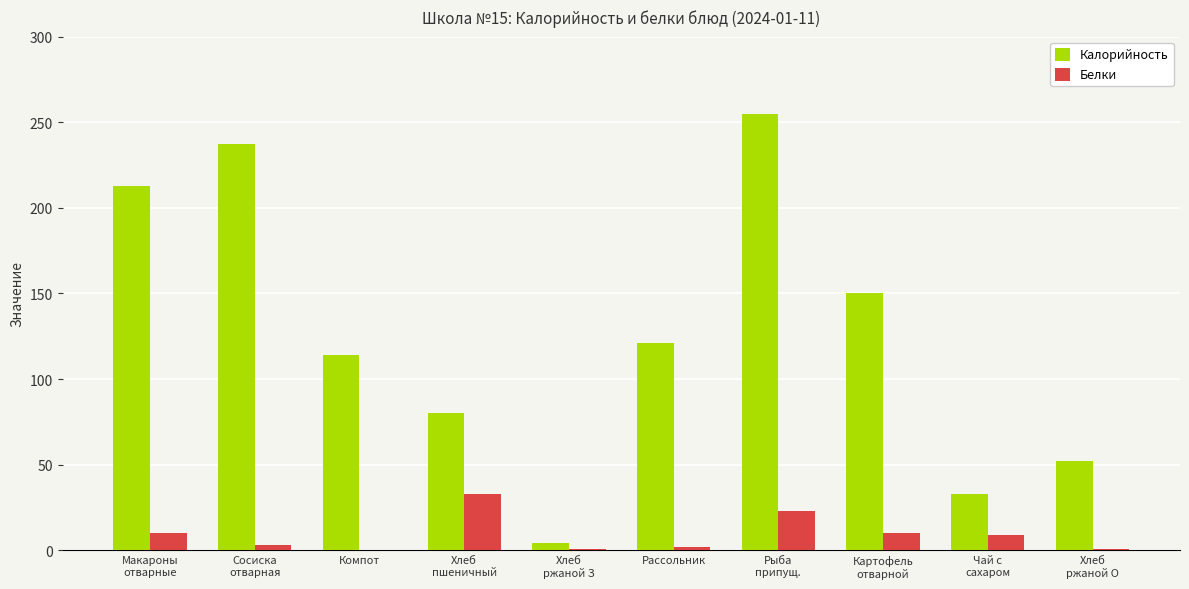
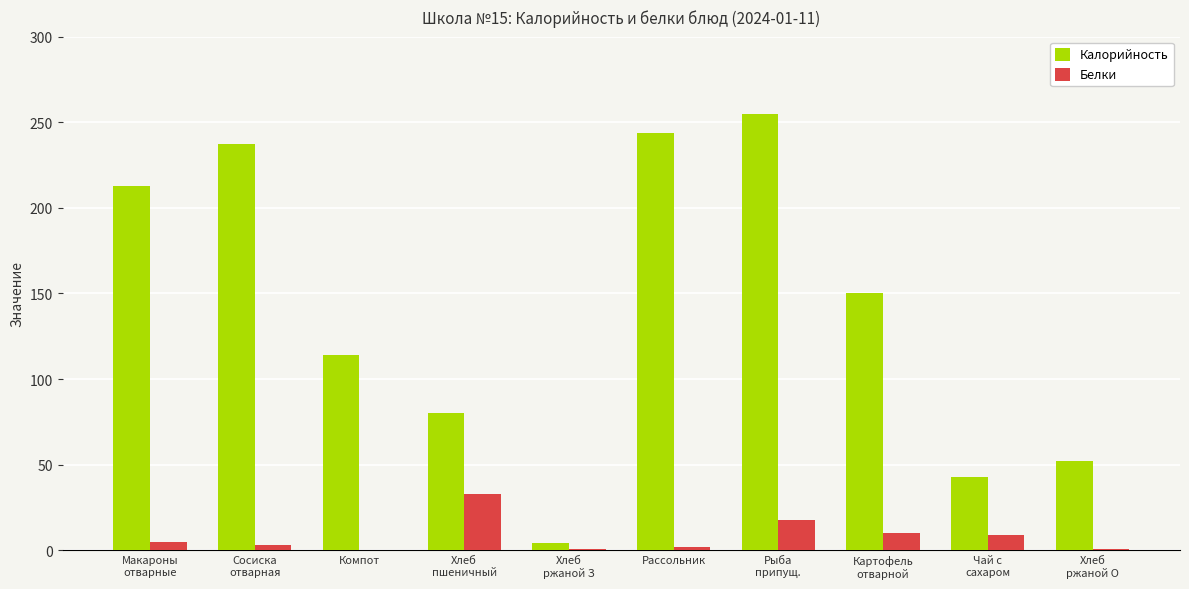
  {
    "Калорийность": {
      "Макароны отварные": 213,
      "Сосиска отварная": 237,
      "Компот": 114,
      "Хлеб пшеничный": 80,
      "Хлеб ржаной З": 4,
-     "Рассольник": 121,
+     "Рассольник": 244,
      "Рыба припущ.": 255,
      "Картофель отварной": 150,
-     "Чай с сахаром": 33,
+     "Чай с сахаром": 43,
      "Хлеб ржаной О": 52
    },
    "Белки": {
-     "Макароны отварные": 10,
+     "Макароны отварные": 5,
      "Сосиска отварная": 3,
      "Компот": 0,
      "Хлеб пшеничный": 33,
      "Рассольник": 2,
-     "Рыба припущ.": 23,
+     "Рыба припущ.": 18,
      "Картофель отварной": 10,
      "Чай с сахаром": 9
    }
  }
